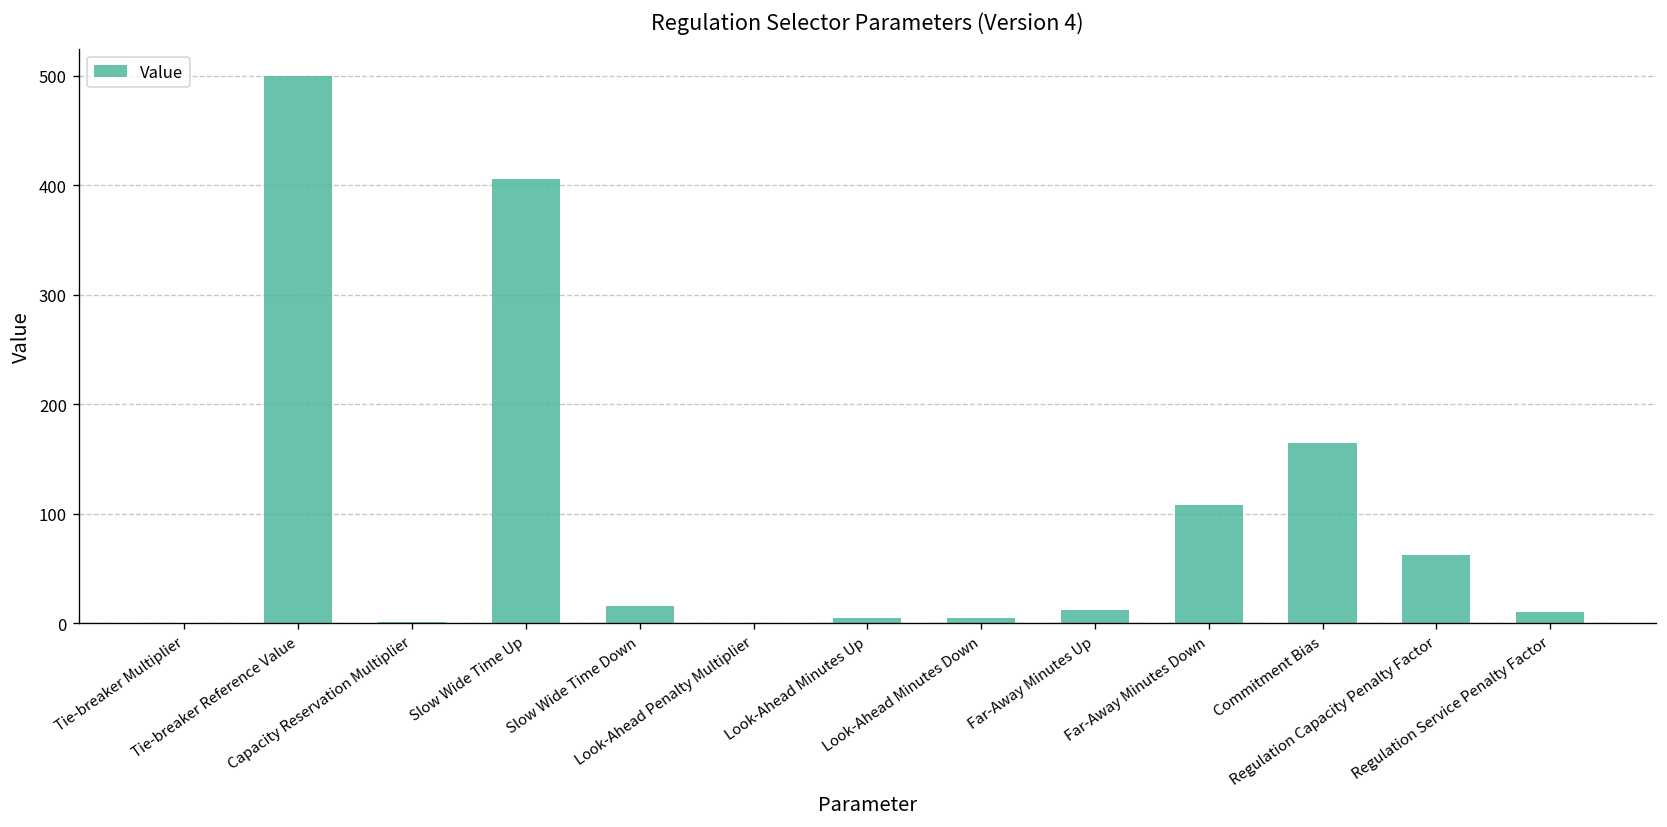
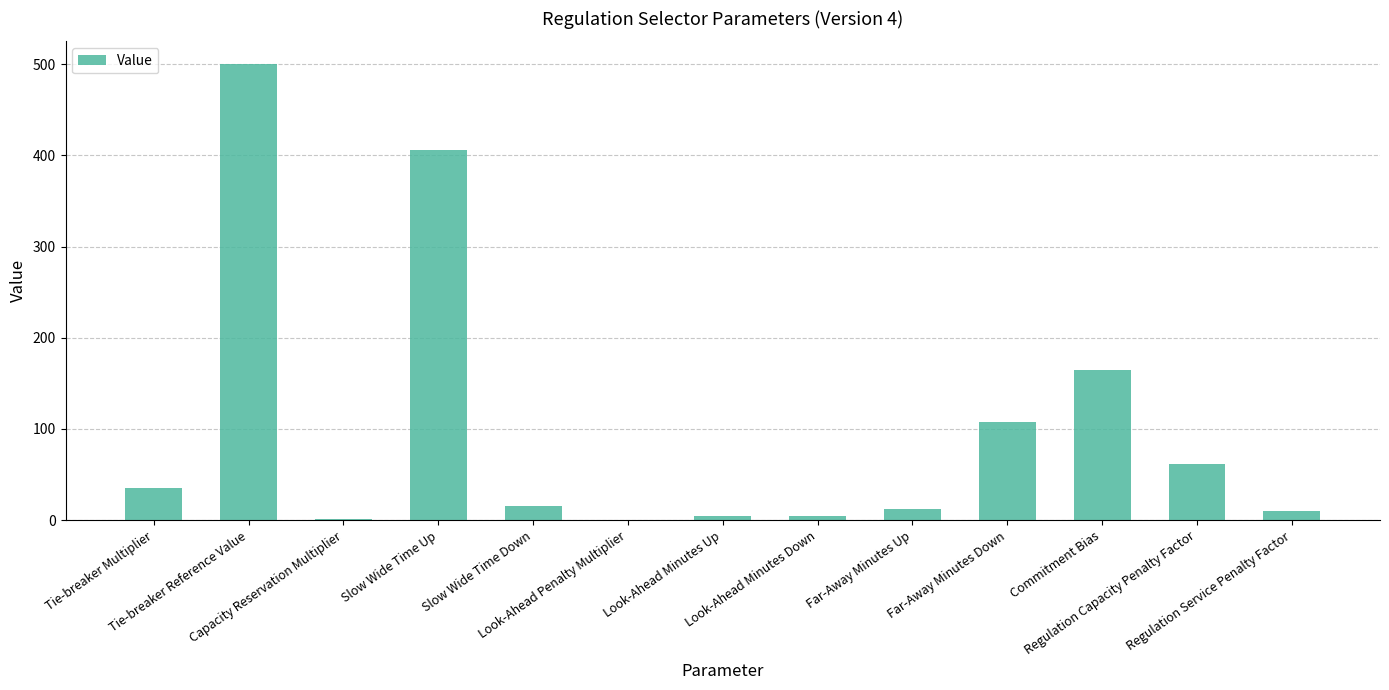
  {
-   "Tie-breaker Multiplier": 0,
+   "Tie-breaker Multiplier": 40,
    "Tie-breaker Reference Value": 500,
    "Slow Wide Time Up": 410,
    "Slow Wide Time Down": 20,
    "Look-Ahead Minutes Up": 10,
    "Look-Ahead Minutes Down": 10,
    "Far-Away Minutes Up": 10,
    "Far-Away Minutes Down": 110,
    "Commitment Bias": 170,
    "Regulation Capacity Penalty Factor": 60,
    "Regulation Service Penalty Factor": 10
  }
